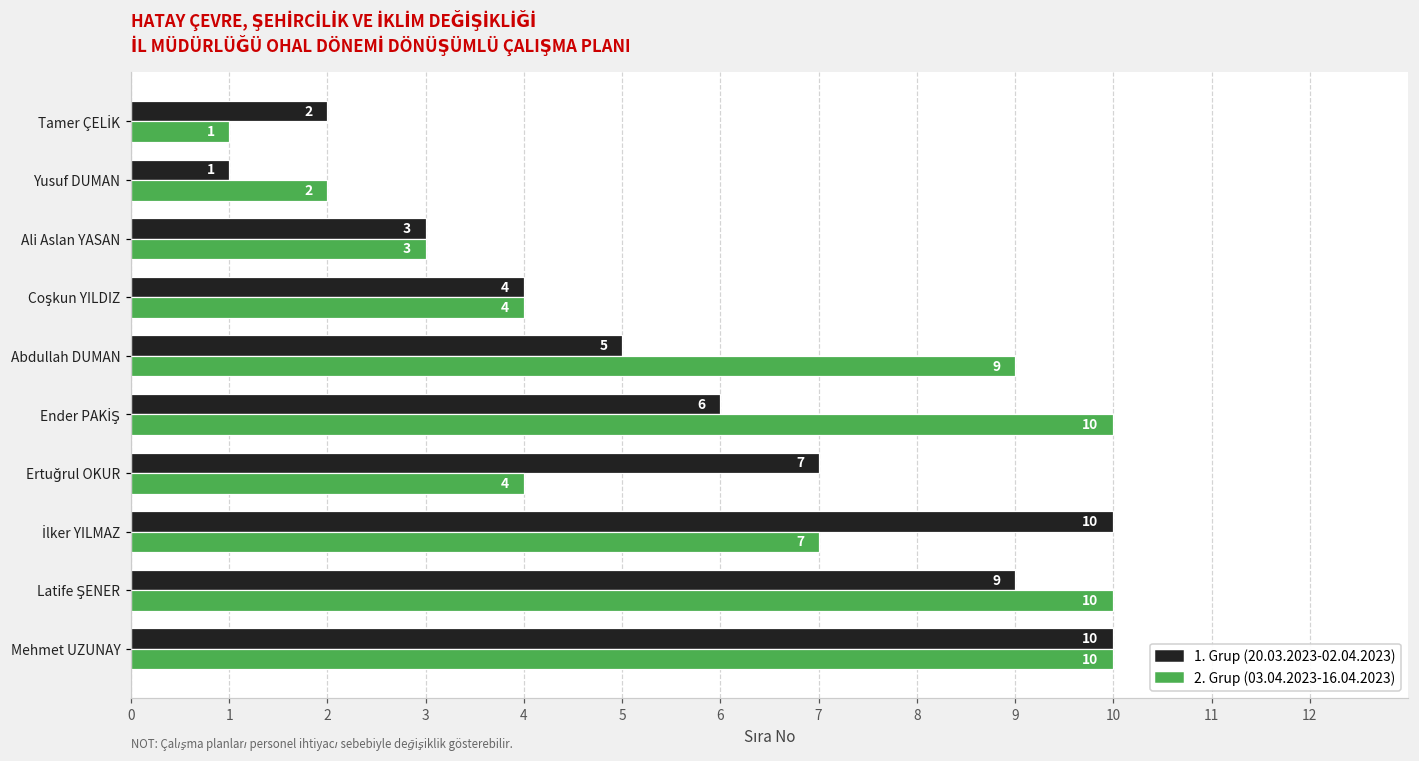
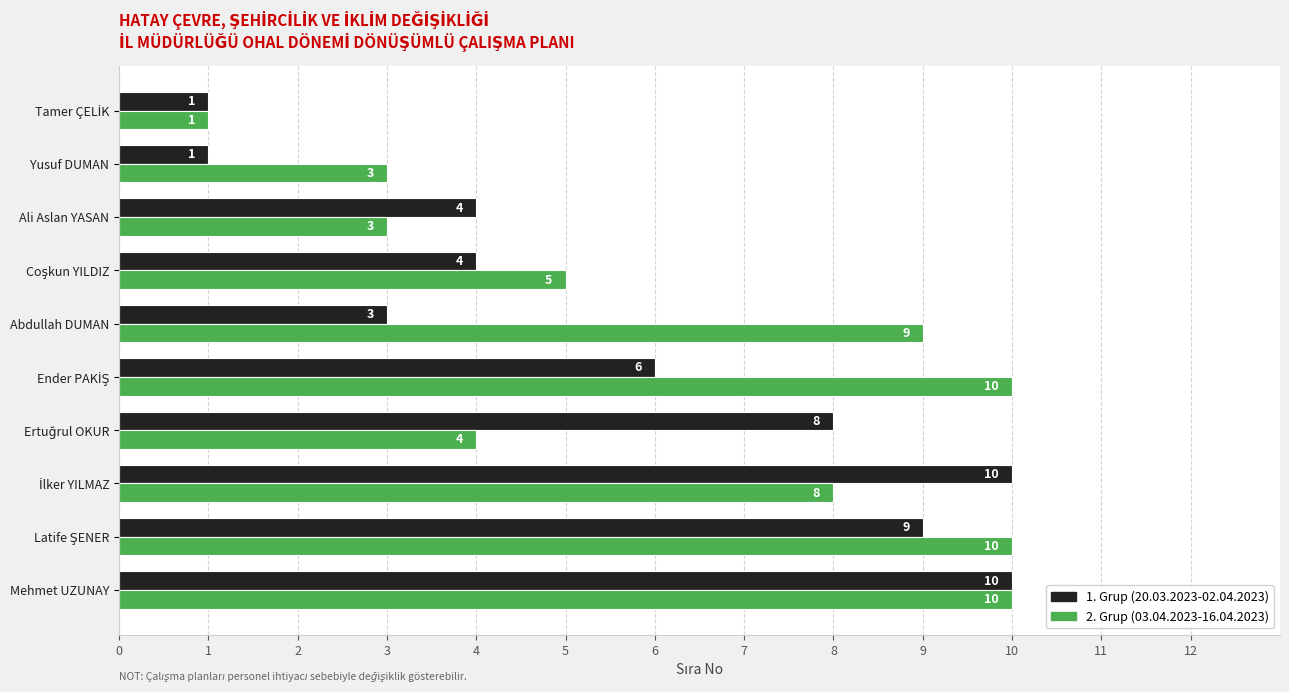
  {
    "1. Grup (20.03.2023-02.04.2023)": {
-     "Tamer ÇELİK": 2,
+     "Tamer ÇELİK": 1,
      "Yusuf DUMAN": 1,
-     "Ali Aslan YASAN": 3,
+     "Ali Aslan YASAN": 4,
      "Coşkun YILDIZ": 4,
-     "Abdullah DUMAN": 5,
+     "Abdullah DUMAN": 3,
      "Ender PAKİŞ": 6,
-     "Ertuğrul OKUR": 7,
+     "Ertuğrul OKUR": 8,
      "İlker YILMAZ": 10,
      "Latife ŞENER": 9,
      "Mehmet UZUNAY": 10
    },
    "2. Grup (03.04.2023-16.04.2023)": {
      "Tamer ÇELİK": 1,
-     "Yusuf DUMAN": 2,
+     "Yusuf DUMAN": 3,
      "Ali Aslan YASAN": 3,
-     "Coşkun YILDIZ": 4,
+     "Coşkun YILDIZ": 5,
      "Abdullah DUMAN": 9,
      "Ender PAKİŞ": 10,
      "Ertuğrul OKUR": 4,
-     "İlker YILMAZ": 7,
+     "İlker YILMAZ": 8,
      "Latife ŞENER": 10,
      "Mehmet UZUNAY": 10
    }
  }
